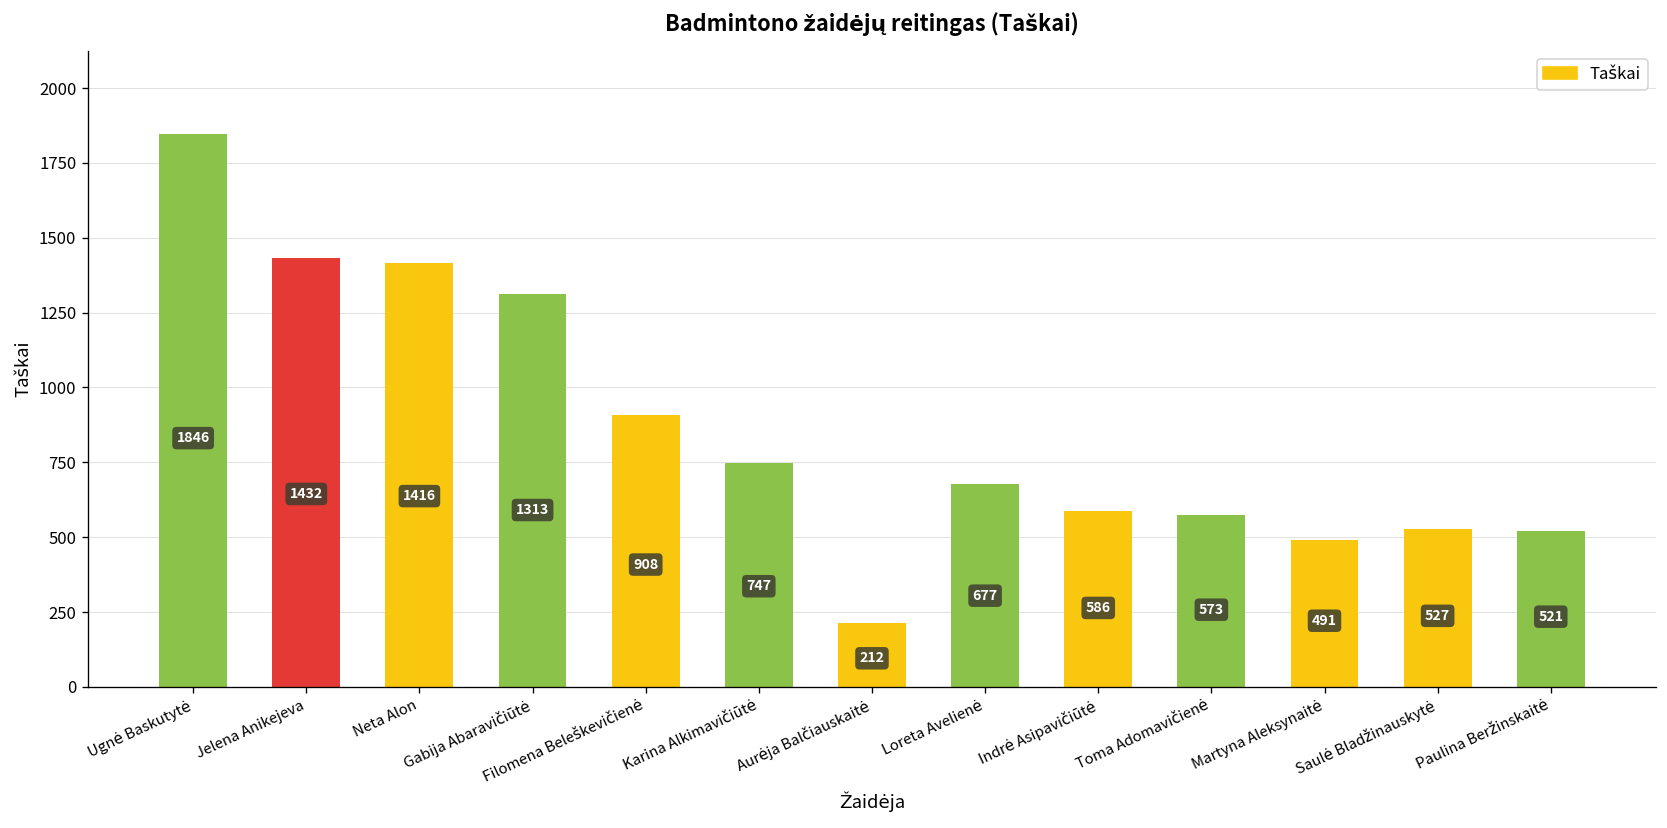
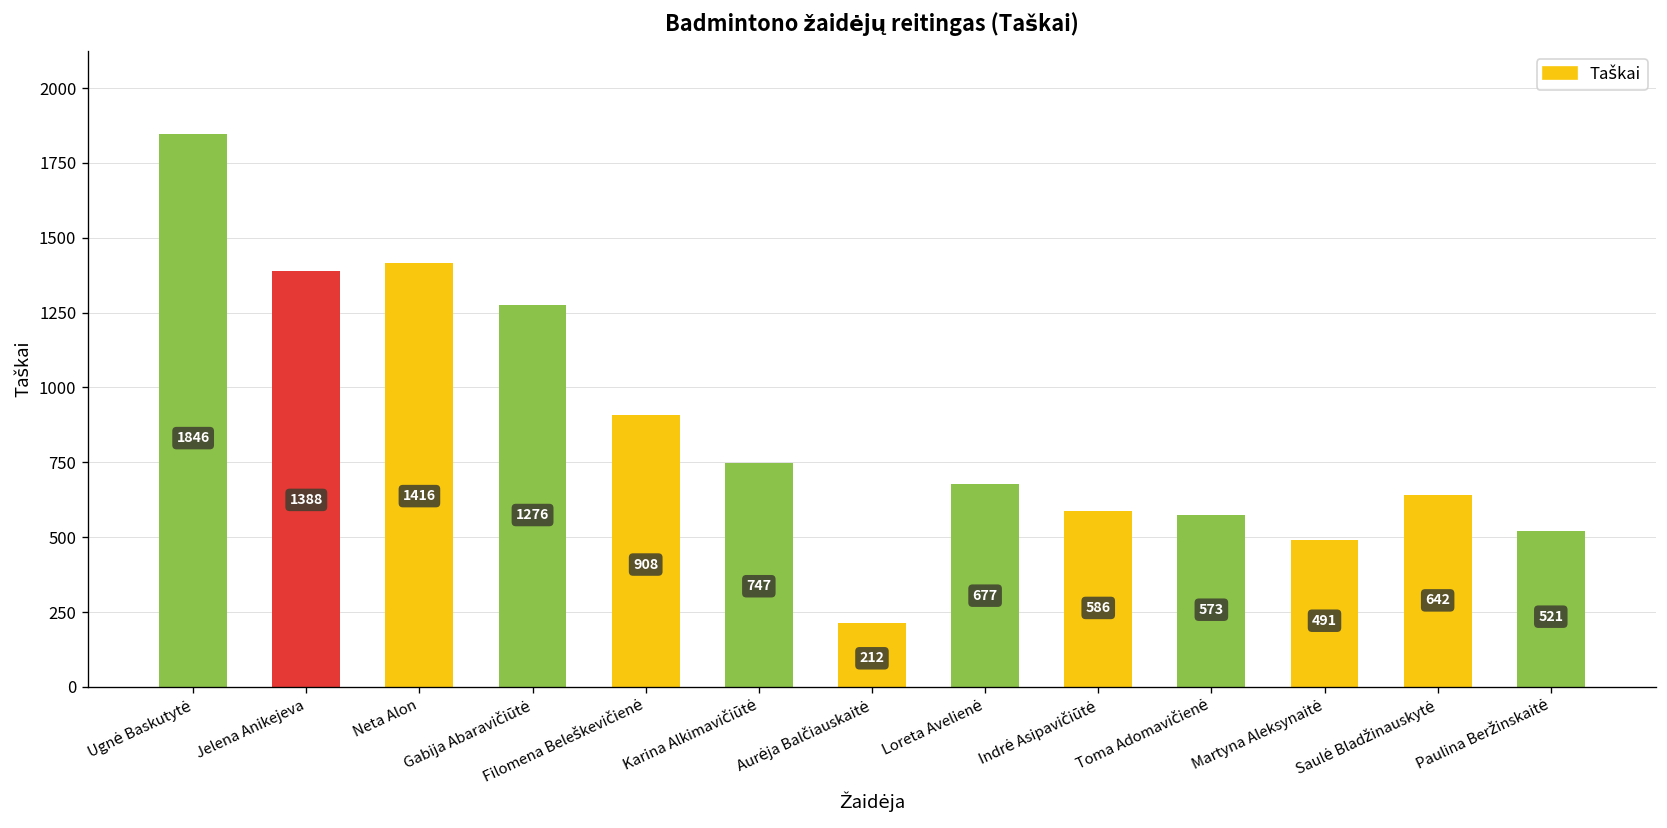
  {
-   "Jelena Anikejeva": 1432,
-   "Gabija Abaravičiūtė": 1313,
-   "Saulė Bladžinauskytė": 527
+   "Jelena Anikejeva": 1388,
+   "Gabija Abaravičiūtė": 1276,
+   "Saulė Bladžinauskytė": 642
  }
